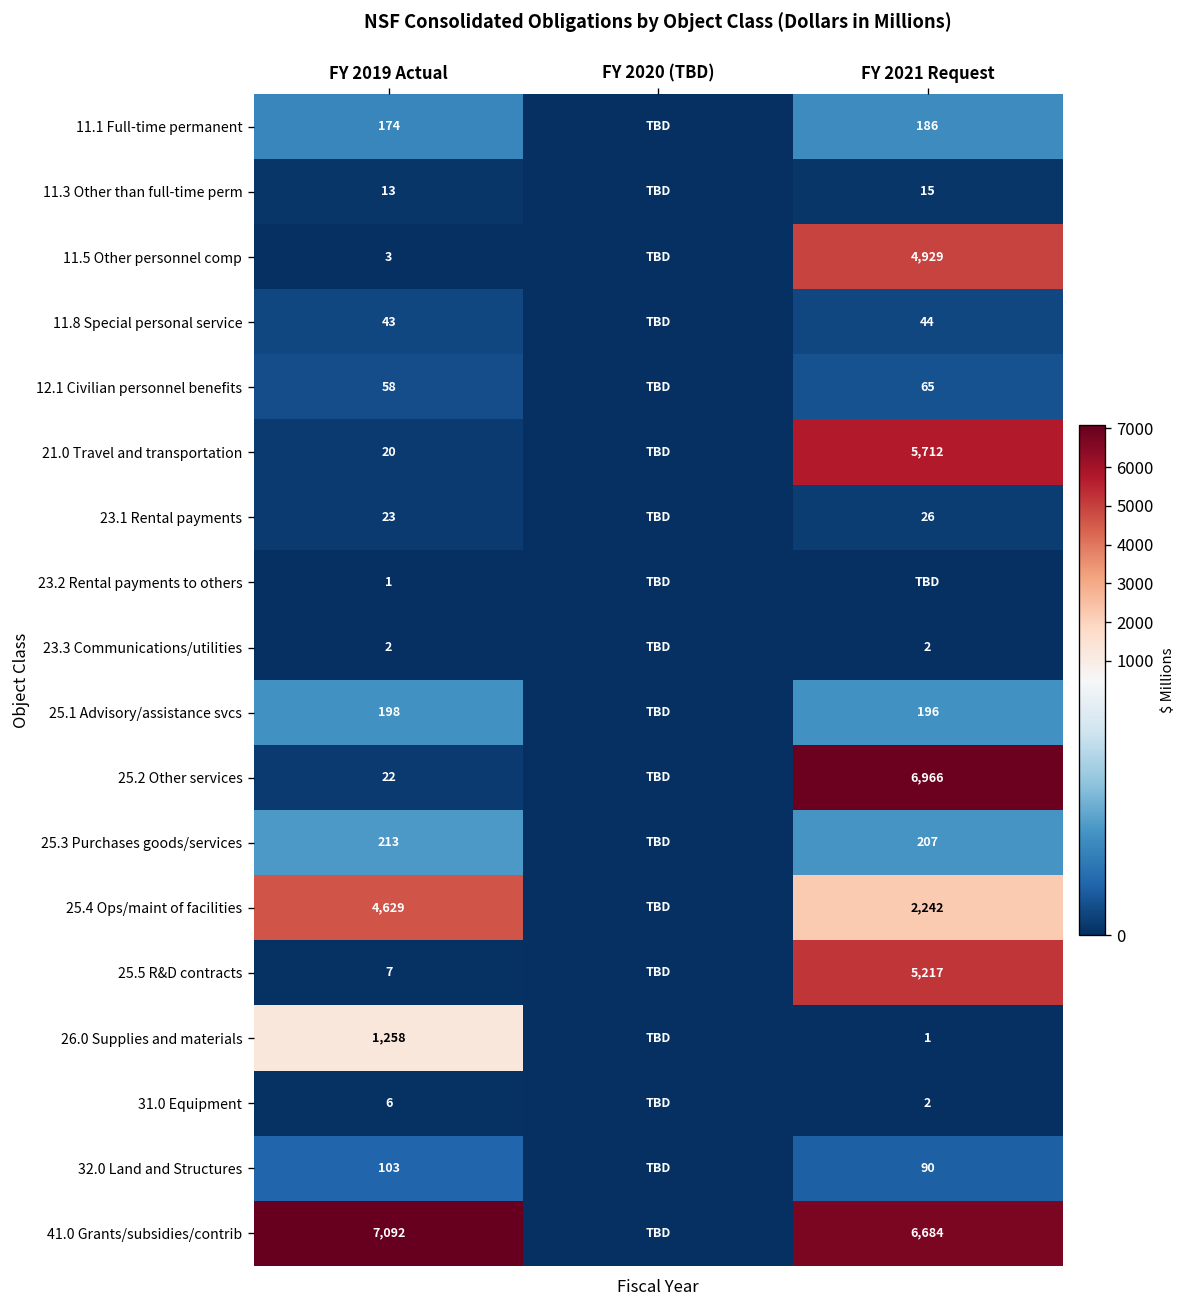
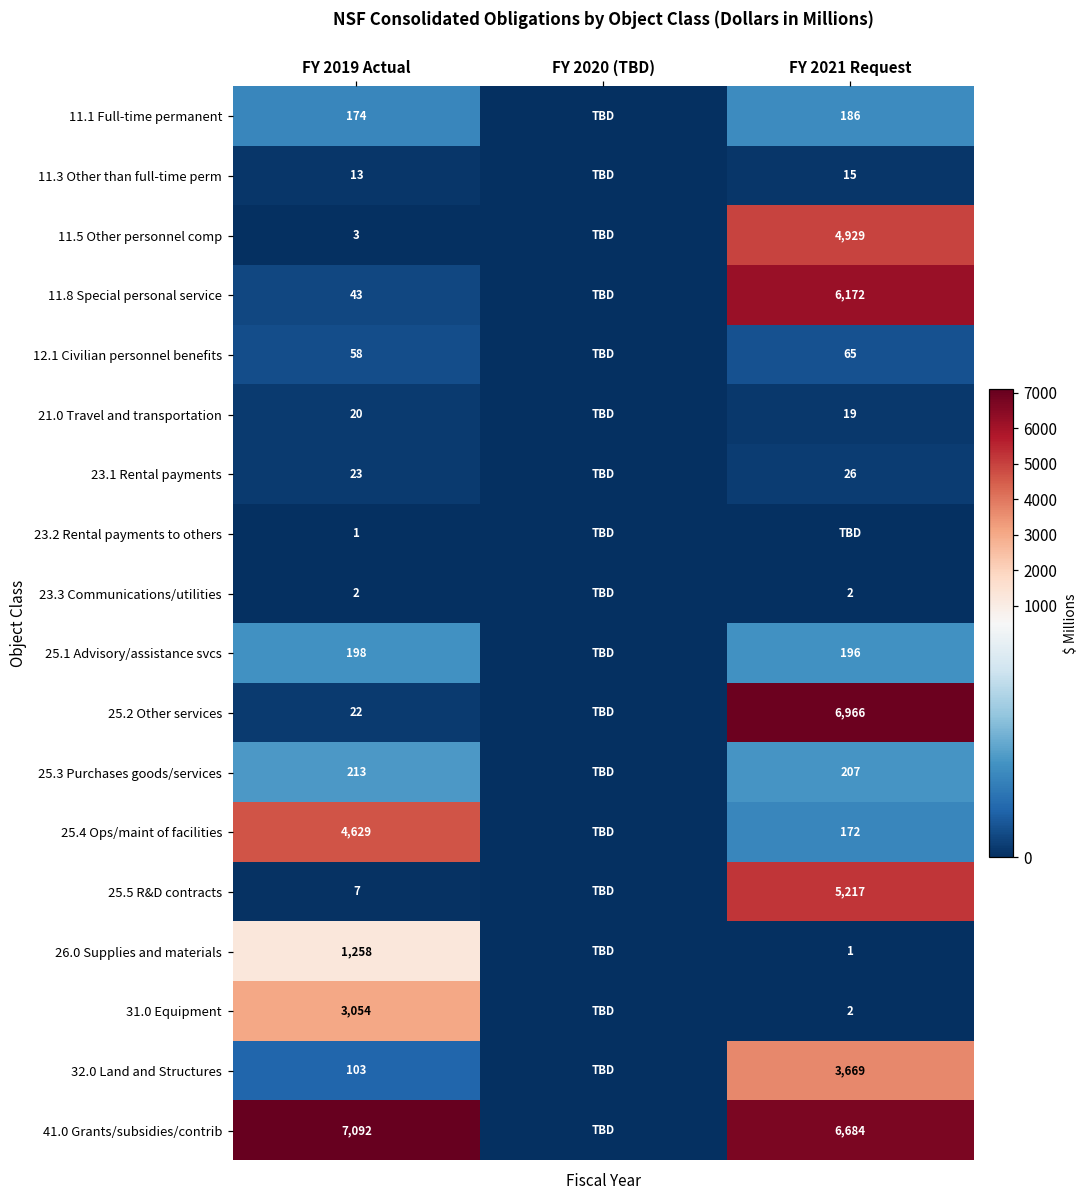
  {
    "11.1 Full-time permanent": {
      "FY 2019 Actual": "174",
      "FY 2021 Request": "186"
    },
    "11.3 Other than full-time perm": {
      "FY 2019 Actual": "13",
      "FY 2021 Request": "15"
    },
    "11.5 Other personnel comp": {
      "FY 2019 Actual": "3",
      "FY 2021 Request": "4,929"
    },
    "11.8 Special personal service": {
      "FY 2019 Actual": "43",
-     "FY 2021 Request": "44"
+     "FY 2021 Request": "6,172"
    },
    "12.1 Civilian personnel benefits": {
      "FY 2019 Actual": "58",
      "FY 2021 Request": "65"
    },
    "21.0 Travel and transportation": {
      "FY 2019 Actual": "20",
-     "FY 2021 Request": "5,712"
+     "FY 2021 Request": "19"
    },
    "23.1 Rental payments": {
      "FY 2019 Actual": "23",
      "FY 2021 Request": "26"
    },
    "23.2 Rental payments to others": {
      "FY 2019 Actual": "1"
    },
    "23.3 Communications/utilities": {
      "FY 2019 Actual": "2",
      "FY 2021 Request": "2"
    },
    "25.1 Advisory/assistance svcs": {
      "FY 2019 Actual": "198",
      "FY 2021 Request": "196"
    },
    "25.2 Other services": {
      "FY 2019 Actual": "22",
      "FY 2021 Request": "6,966"
    },
    "25.3 Purchases goods/services": {
      "FY 2019 Actual": "213",
      "FY 2021 Request": "207"
    },
    "25.4 Ops/maint of facilities": {
      "FY 2019 Actual": "4,629",
-     "FY 2021 Request": "2,242"
+     "FY 2021 Request": "172"
    },
    "25.5 R&D contracts": {
      "FY 2019 Actual": "7",
      "FY 2021 Request": "5,217"
    },
    "26.0 Supplies and materials": {
      "FY 2019 Actual": "1,258",
      "FY 2021 Request": "1"
    },
    "31.0 Equipment": {
-     "FY 2019 Actual": "6",
+     "FY 2019 Actual": "3,054",
      "FY 2021 Request": "2"
    },
    "32.0 Land and Structures": {
      "FY 2019 Actual": "103",
-     "FY 2021 Request": "90"
+     "FY 2021 Request": "3,669"
    },
    "41.0 Grants/subsidies/contrib": {
      "FY 2019 Actual": "7,092",
      "FY 2021 Request": "6,684"
    }
  }
